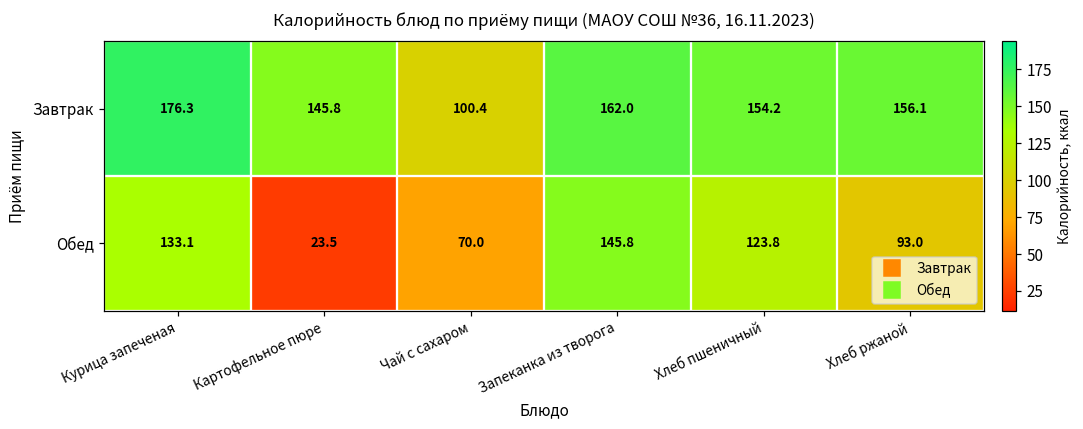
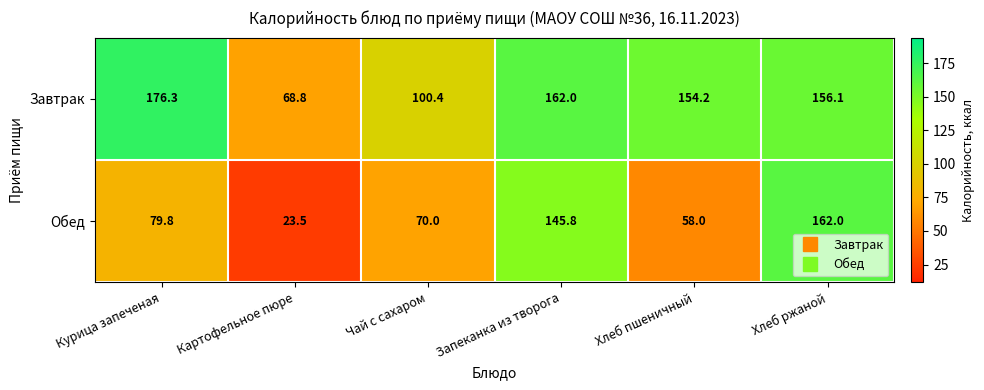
  {
    "Завтрак": {
      "Курица запеченая": 176.3,
-     "Картофельное пюре": 145.8,
+     "Картофельное пюре": 68.8,
      "Чай с сахаром": 100.4,
      "Запеканка из творога": 162.0,
      "Хлеб пшеничный": 154.2,
      "Хлеб ржаной": 156.1
    },
    "Обед": {
-     "Курица запеченая": 133.1,
+     "Курица запеченая": 79.8,
      "Картофельное пюре": 23.5,
      "Чай с сахаром": 70.0,
      "Запеканка из творога": 145.8,
-     "Хлеб пшеничный": 123.8,
-     "Хлеб ржаной": 93.0
+     "Хлеб пшеничный": 58.0,
+     "Хлеб ржаной": 162.0
    }
  }
